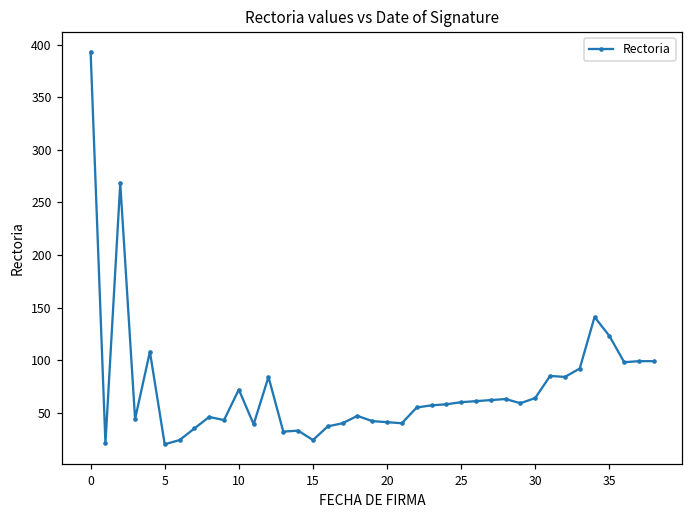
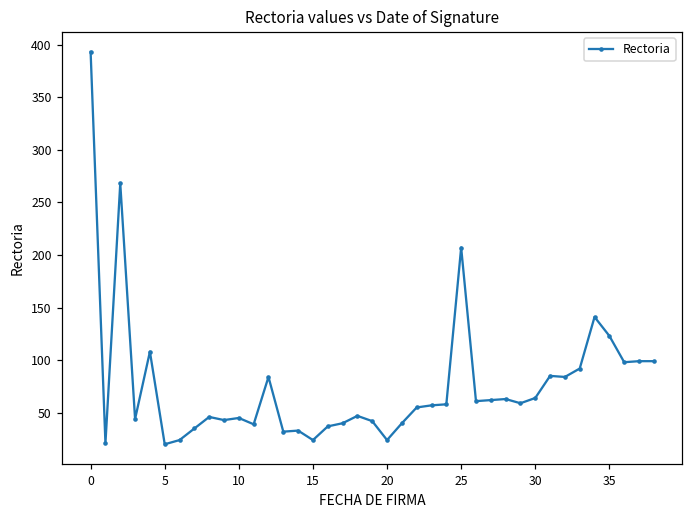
  {
    "0": 390,
    "5": 20,
-   "10": 70,
+   "10": 50,
    "15": 20,
-   "20": 40,
-   "25": 60,
+   "20": 20,
+   "25": 210,
    "30": 60,
    "35": 120
  }
